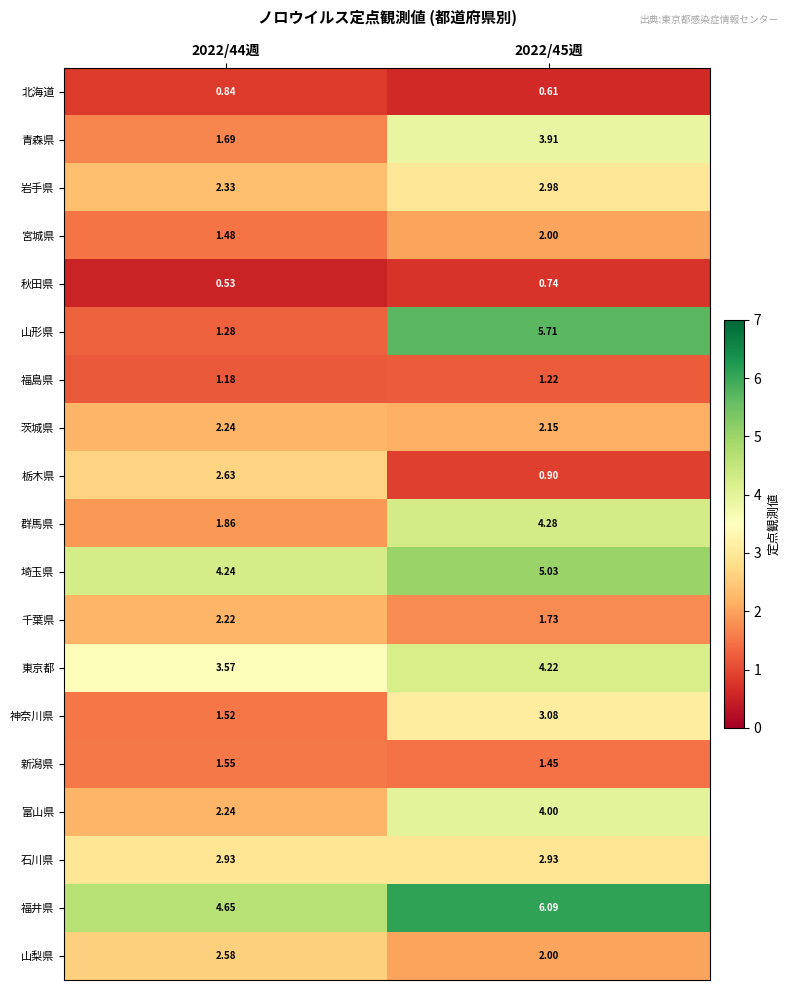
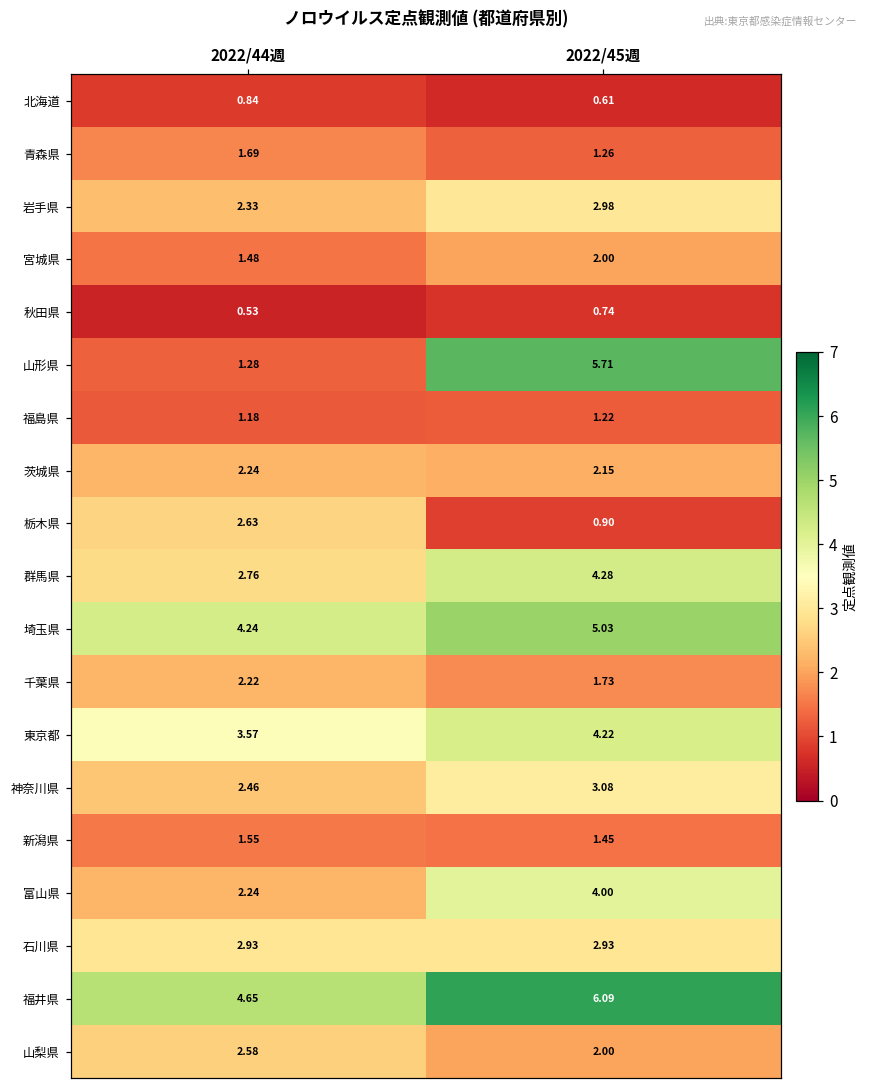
  {
    "北海道": {
      "2022/44週": 0.84,
      "2022/45週": 0.61
    },
    "青森県": {
      "2022/44週": 1.69,
-     "2022/45週": 3.91
+     "2022/45週": 1.26
    },
    "岩手県": {
      "2022/44週": 2.33,
      "2022/45週": 2.98
    },
    "宮城県": {
      "2022/44週": 1.48,
      "2022/45週": 2.00
    },
    "秋田県": {
      "2022/44週": 0.53,
      "2022/45週": 0.74
    },
    "山形県": {
      "2022/44週": 1.28,
      "2022/45週": 5.71
    },
    "福島県": {
      "2022/44週": 1.18,
      "2022/45週": 1.22
    },
    "茨城県": {
      "2022/44週": 2.24,
      "2022/45週": 2.15
    },
    "栃木県": {
      "2022/44週": 2.63,
      "2022/45週": 0.90
    },
    "群馬県": {
-     "2022/44週": 1.86,
+     "2022/44週": 2.76,
      "2022/45週": 4.28
    },
    "埼玉県": {
      "2022/44週": 4.24,
      "2022/45週": 5.03
    },
    "千葉県": {
      "2022/44週": 2.22,
      "2022/45週": 1.73
    },
    "東京都": {
      "2022/44週": 3.57,
      "2022/45週": 4.22
    },
    "神奈川県": {
-     "2022/44週": 1.52,
+     "2022/44週": 2.46,
      "2022/45週": 3.08
    },
    "新潟県": {
      "2022/44週": 1.55,
      "2022/45週": 1.45
    },
    "富山県": {
      "2022/44週": 2.24,
      "2022/45週": 4.00
    },
    "石川県": {
      "2022/44週": 2.93,
      "2022/45週": 2.93
    },
    "福井県": {
      "2022/44週": 4.65,
      "2022/45週": 6.09
    },
    "山梨県": {
      "2022/44週": 2.58,
      "2022/45週": 2.00
    }
  }
